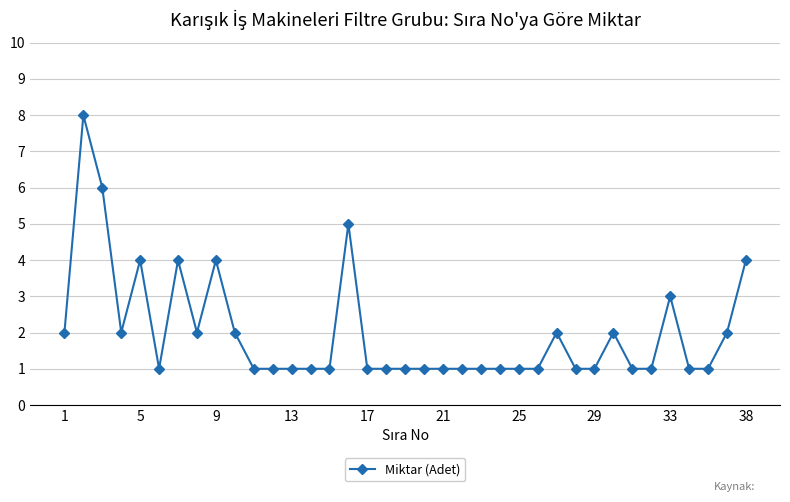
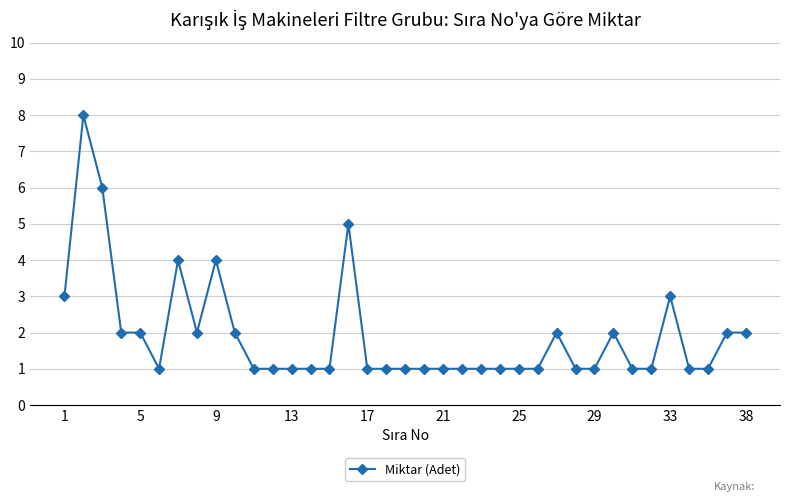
  {
-   "1": 2,
-   "5": 4,
+   "1": 3,
+   "5": 2,
    "9": 4,
    "13": 1,
    "17": 1,
    "21": 1,
    "25": 1,
    "29": 1,
    "33": 3,
-   "38": 4
+   "38": 2
  }
